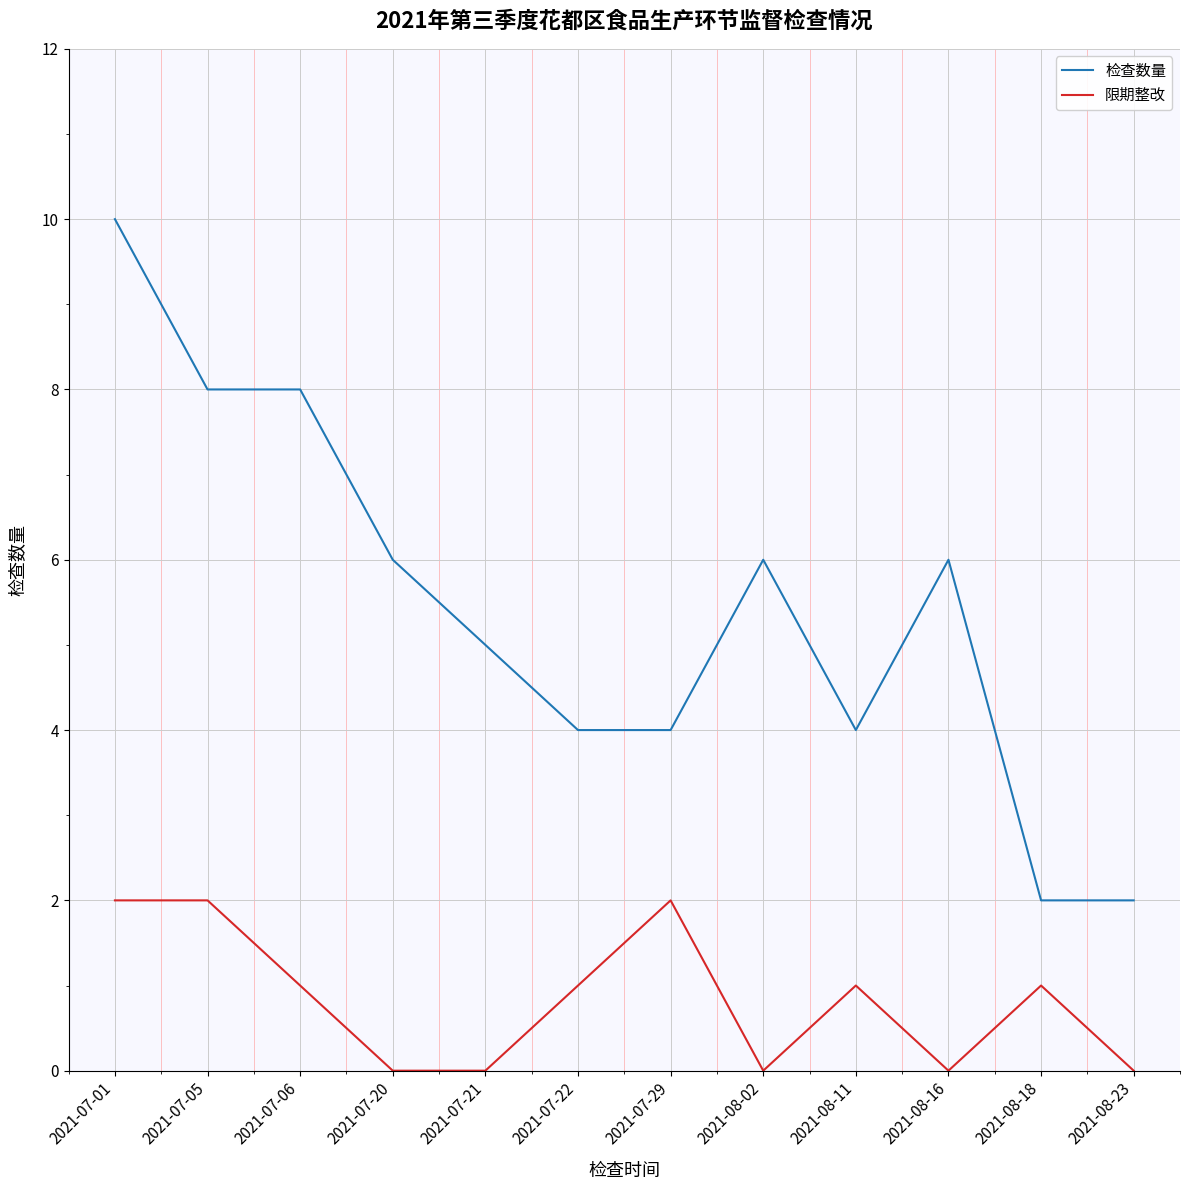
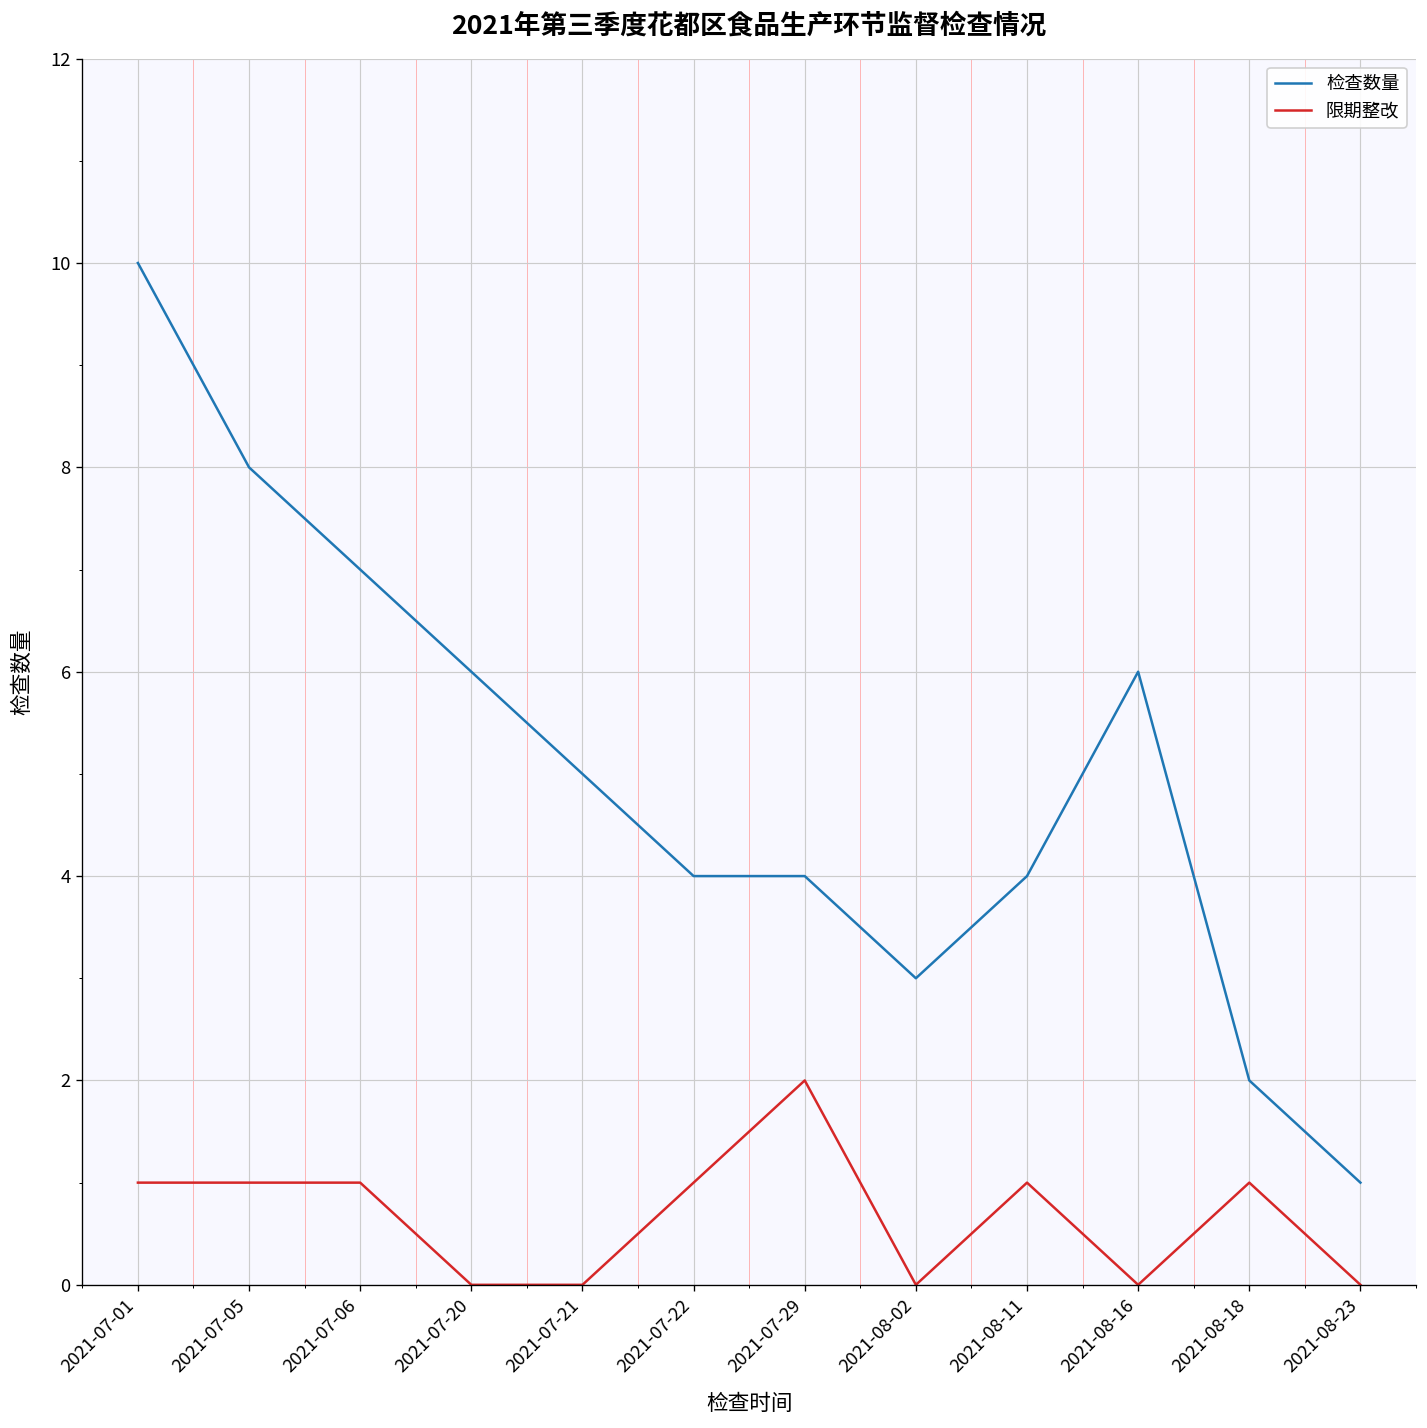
  {
    "检查数量": {
      "2021-07-01": 10,
      "2021-07-05": 8,
-     "2021-07-06": 8,
+     "2021-07-06": 7,
      "2021-07-20": 6,
      "2021-07-21": 5,
      "2021-07-22": 4,
      "2021-07-29": 4,
-     "2021-08-02": 6,
+     "2021-08-02": 3,
      "2021-08-11": 4,
      "2021-08-16": 6,
      "2021-08-18": 2,
-     "2021-08-23": 2
+     "2021-08-23": 1
    },
    "限期整改": {
-     "2021-07-01": 2,
-     "2021-07-05": 2,
+     "2021-07-01": 1,
+     "2021-07-05": 1,
      "2021-07-06": 1,
      "2021-07-20": 0,
      "2021-07-21": 0,
      "2021-07-22": 1,
      "2021-07-29": 2,
      "2021-08-02": 0,
      "2021-08-11": 1,
      "2021-08-16": 0,
      "2021-08-18": 1,
      "2021-08-23": 0
    }
  }
